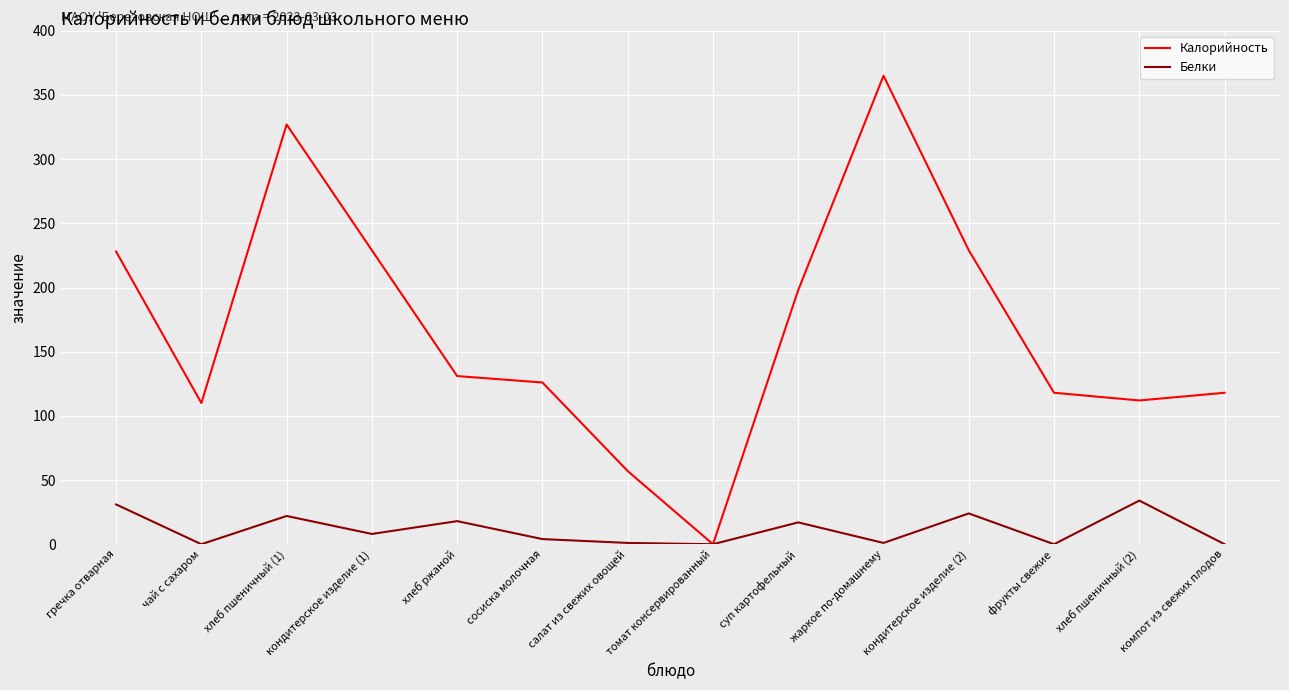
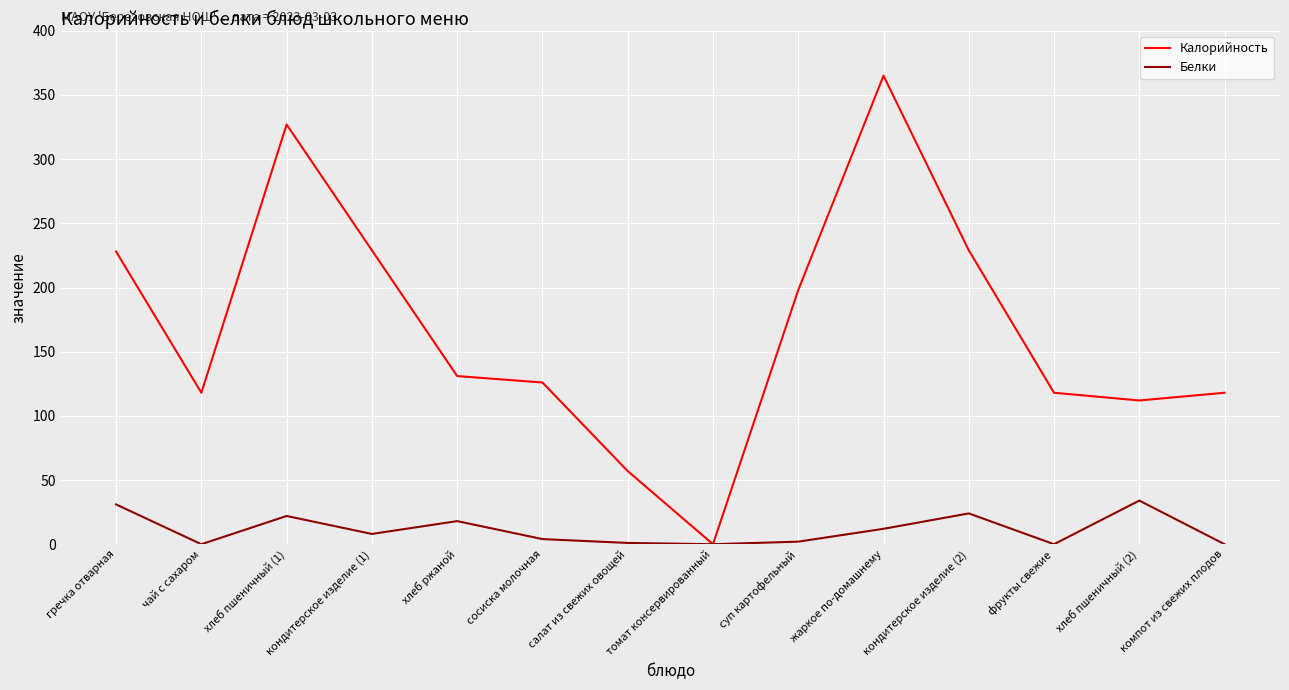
  {
    "Калорийность": {
      "гречка отварная": 228,
-     "чай с сахаром": 110,
+     "чай с сахаром": 118,
      "хлеб пшеничный (1)": 327,
      "кондитерское изделие (1)": 229,
      "хлеб ржаной": 131,
      "сосиска молочная": 126,
      "салат из свежих овощей": 57,
      "суп картофельный": 198,
      "жаркое по-домашнему": 365,
      "кондитерское изделие (2)": 229,
      "фрукты свежие": 118,
      "хлеб пшеничный (2)": 112,
      "компот из свежих плодов": 118
    },
    "Белки": {
      "гречка отварная": 31,
      "чай с сахаром": 0,
      "хлеб пшеничный (1)": 22,
      "кондитерское изделие (1)": 8,
      "хлеб ржаной": 18,
      "сосиска молочная": 4,
      "салат из свежих овощей": 1,
-     "суп картофельный": 17,
-     "жаркое по-домашнему": 1,
+     "суп картофельный": 2,
+     "жаркое по-домашнему": 12,
      "кондитерское изделие (2)": 24,
      "фрукты свежие": 0,
      "хлеб пшеничный (2)": 34,
      "компот из свежих плодов": 0
    }
  }
